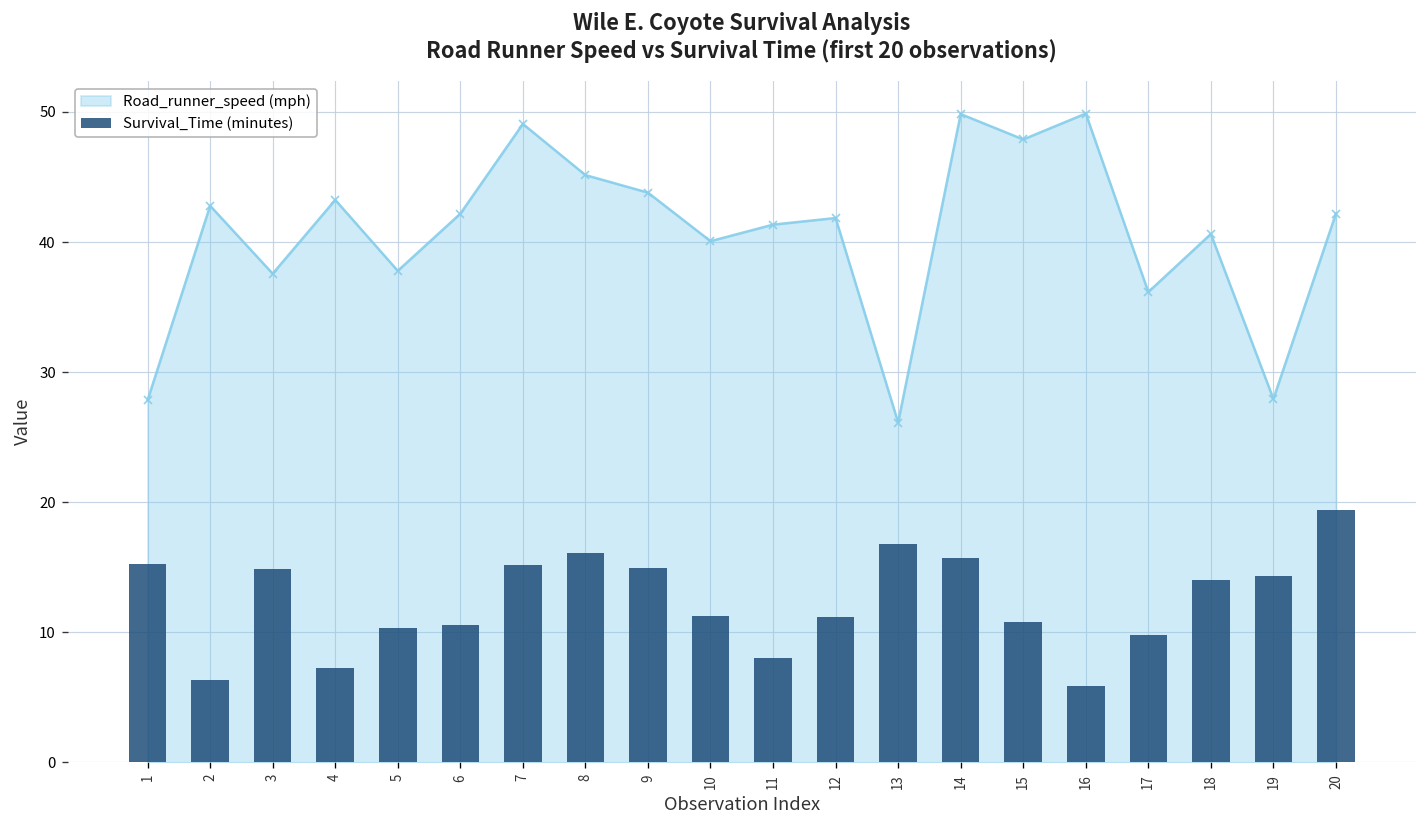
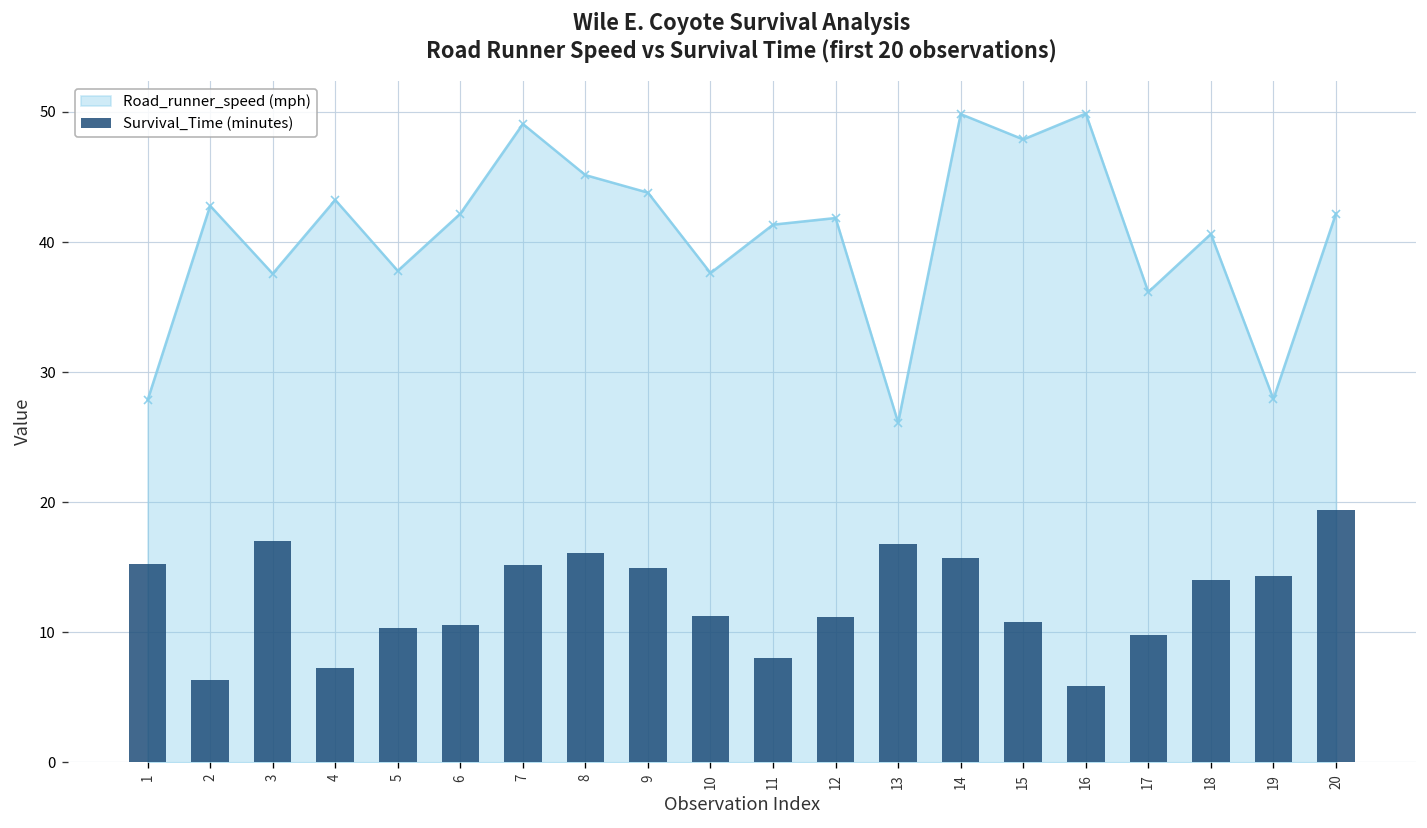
  {
    "Road_runner_speed (mph)": {
      "1": 27.9,
      "2": 42.8,
      "3": 37.6,
      "4": 43.2,
      "5": 37.8,
      "6": 42.2,
      "7": 49.1,
      "8": 45.2,
      "9": 43.8,
-     "10": 40.1,
+     "10": 37.6,
      "11": 41.3,
      "12": 41.9,
      "13": 26.1,
      "14": 49.8,
      "15": 47.9,
      "16": 49.9,
      "17": 36.2,
      "18": 40.6,
      "19": 27.9,
      "20": 42.2
    },
    "Survival_Time (minutes)": {
      "1": 15.3,
      "2": 6.3,
-     "3": 14.9,
+     "3": 17.0,
      "4": 7.2,
      "5": 10.3,
      "6": 10.6,
      "7": 15.2,
      "8": 16.1,
      "9": 14.9,
      "10": 11.3,
      "11": 8.0,
      "12": 11.2,
      "13": 16.8,
      "14": 15.8,
      "15": 10.8,
      "16": 5.9,
      "17": 9.8,
      "18": 14.0,
      "19": 14.3,
      "20": 19.4
    }
  }
